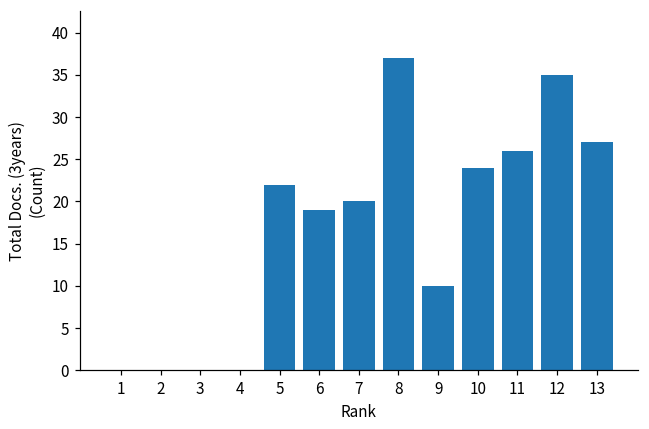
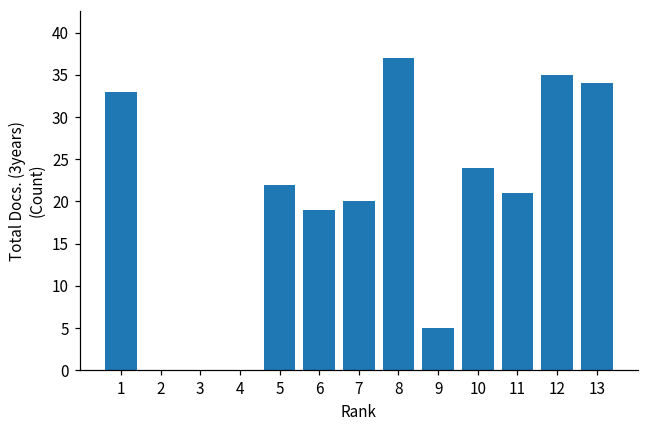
  {
-   "1": 0,
+   "1": 33,
    "2": 0,
    "3": 0,
    "4": 0,
    "5": 22,
    "6": 19,
    "7": 20,
    "8": 37,
-   "9": 10,
+   "9": 5,
    "10": 24,
-   "11": 26,
+   "11": 21,
    "12": 35,
-   "13": 27
+   "13": 34
  }
